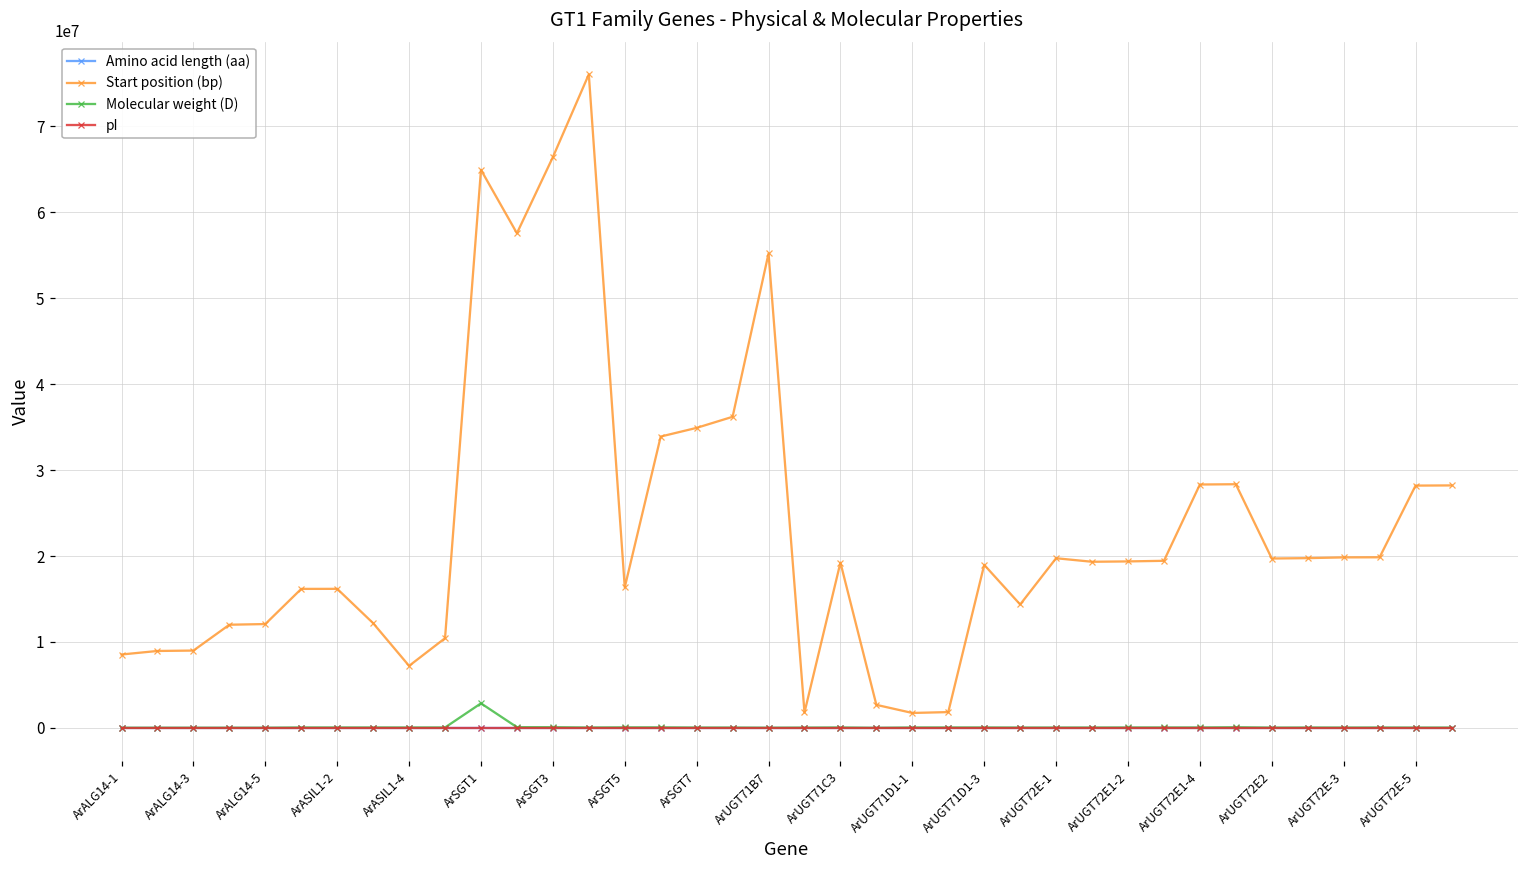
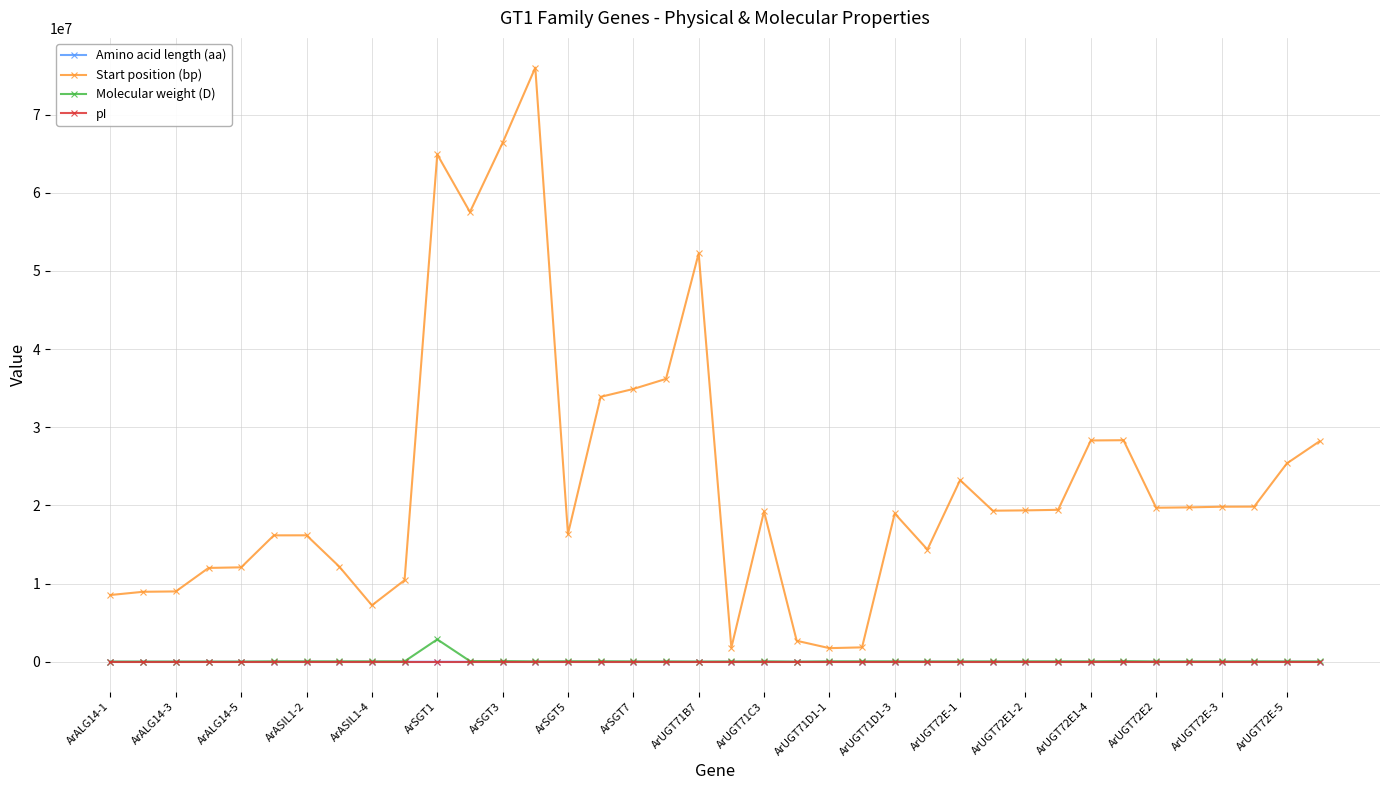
  {
    "pI": {
      "ArSGT1": 0
    },
    "Start position (bp)": {
      "ArALG14-1": 9000000,
      "ArALG14-3": 9000000,
      "ArALG14-5": 12000000,
      "ArASIL1-2": 16000000,
      "ArASIL1-4": 7000000,
      "ArSGT1": 65000000,
      "ArSGT3": 66000000,
      "ArSGT5": 16000000,
      "ArSGT7": 35000000,
-     "ArUGT71B7": 55000000,
+     "ArUGT71B7": 52000000,
      "ArUGT71C3": 19000000,
      "ArUGT71D1-1": 2000000,
      "ArUGT71D1-3": 19000000,
-     "ArUGT72E-1": 20000000,
+     "ArUGT72E-1": 23000000,
      "ArUGT72E1-2": 19000000,
      "ArUGT72E1-4": 28000000,
      "ArUGT72E2": 20000000,
      "ArUGT72E-3": 20000000,
-     "ArUGT72E-5": 28000000
+     "ArUGT72E-5": 25000000
    },
    "Molecular weight (D)": {
      "ArSGT1": 3000000
    }
  }
